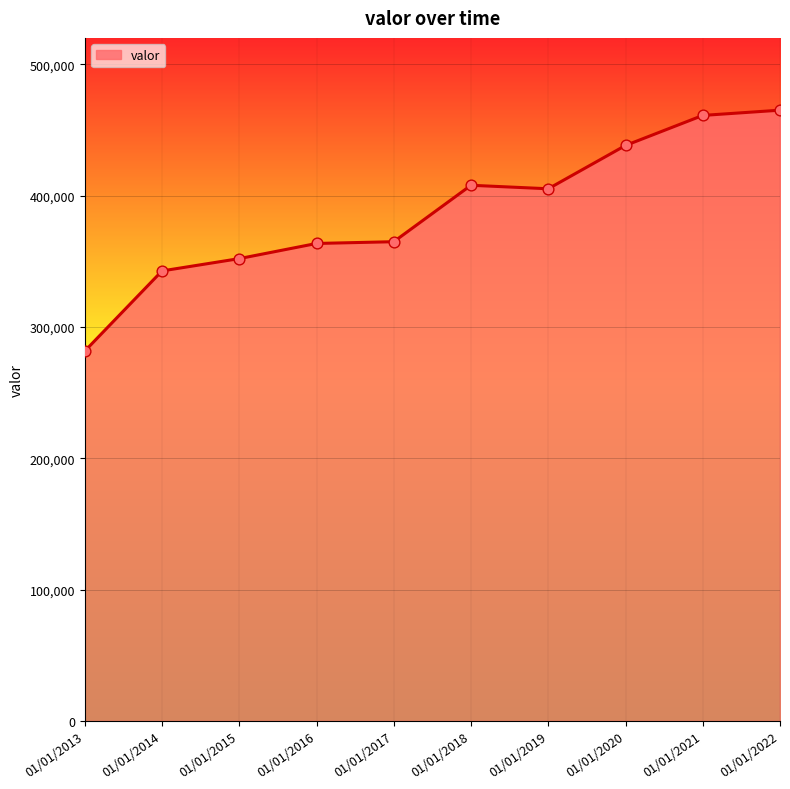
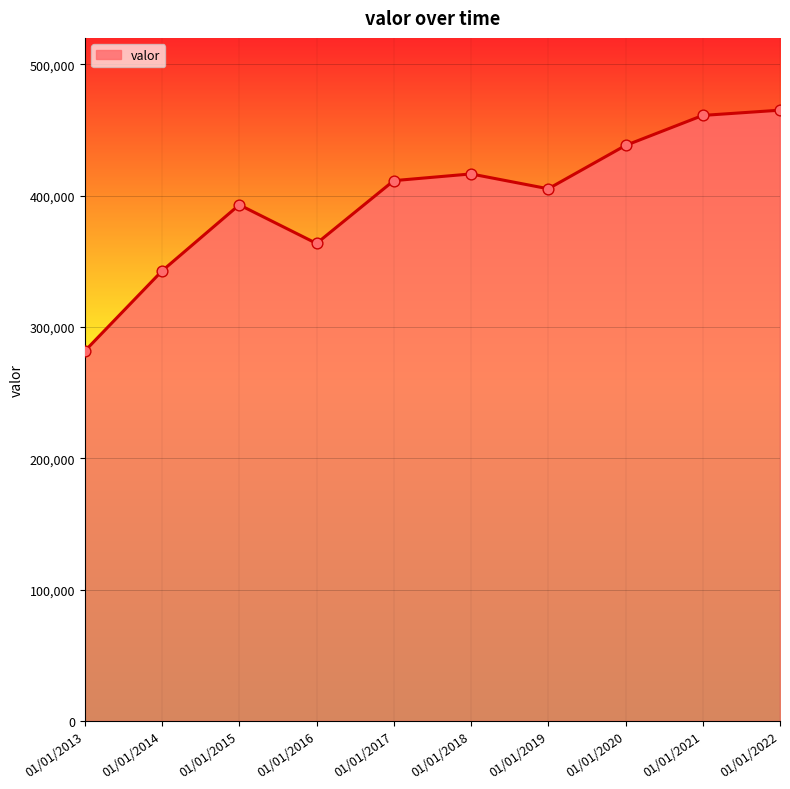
  {
    "01/01/2013": "282,000",
    "01/01/2014": "343,000",
-   "01/01/2015": "352,000",
+   "01/01/2015": "393,000",
    "01/01/2016": "363,000",
-   "01/01/2017": "365,000",
-   "01/01/2018": "408,000",
+   "01/01/2017": "411,000",
+   "01/01/2018": "416,000",
    "01/01/2019": "405,000",
    "01/01/2020": "438,000",
    "01/01/2021": "461,000",
    "01/01/2022": "465,000"
  }
